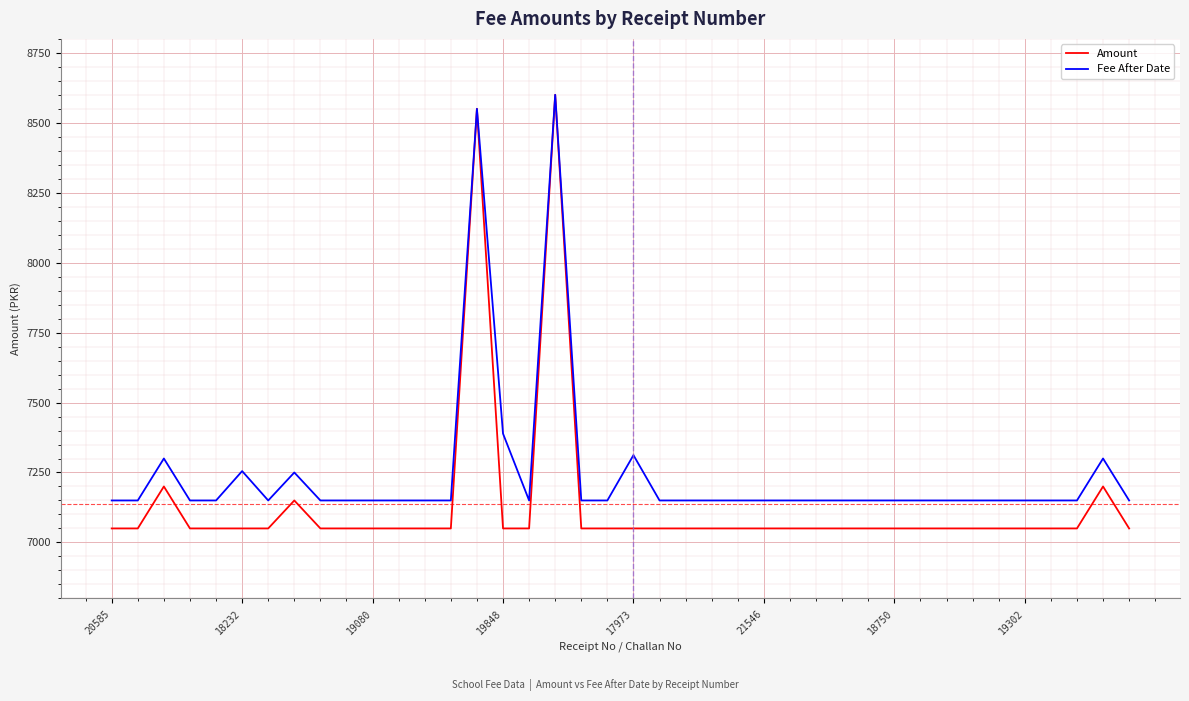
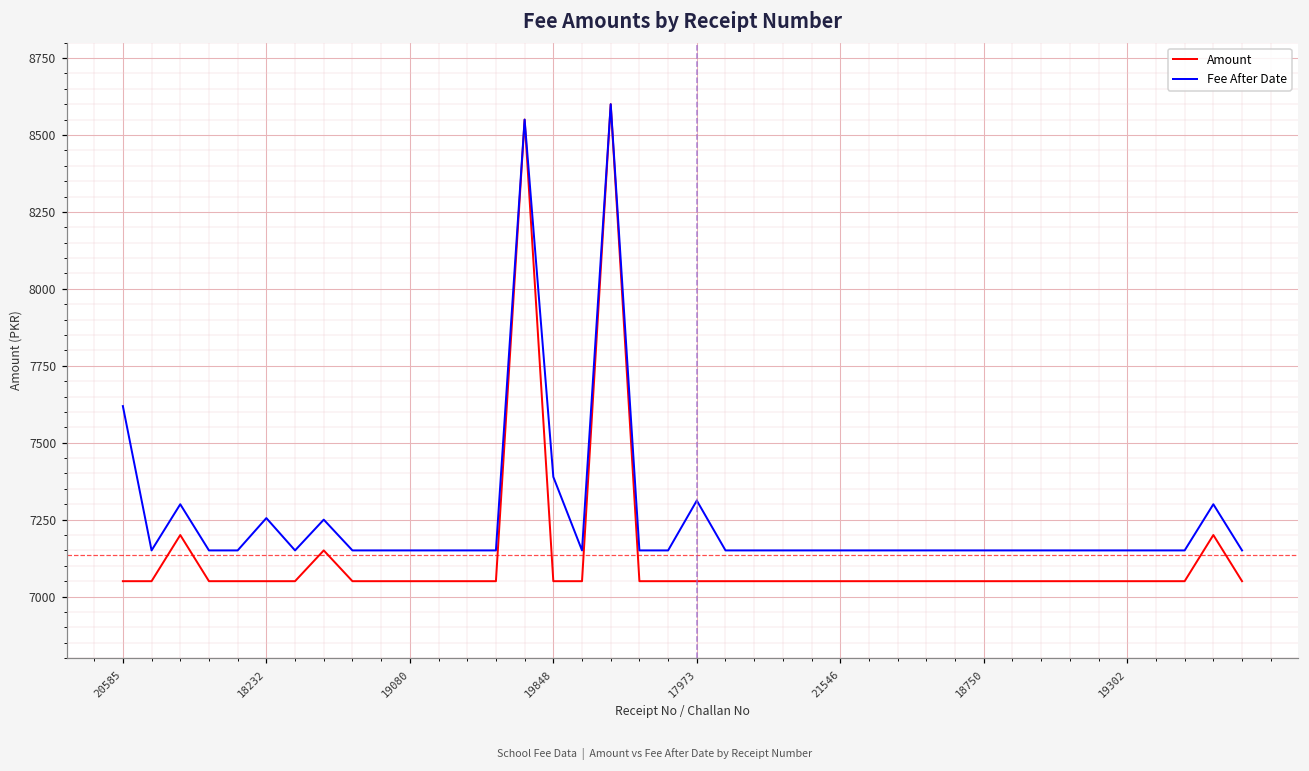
  {
    "Amount": {
      "20585": 7050,
      "18232": 7050,
      "19080": 7050,
      "19848": 7050,
      "17973": 7050,
      "21546": 7050,
      "18750": 7050,
      "19302": 7050
    },
    "Fee After Date": {
-     "20585": 7150,
+     "20585": 7620,
      "18232": 7260,
      "19080": 7150,
      "19848": 7390,
      "17973": 7310,
      "21546": 7150,
      "18750": 7150,
      "19302": 7150
    }
  }
